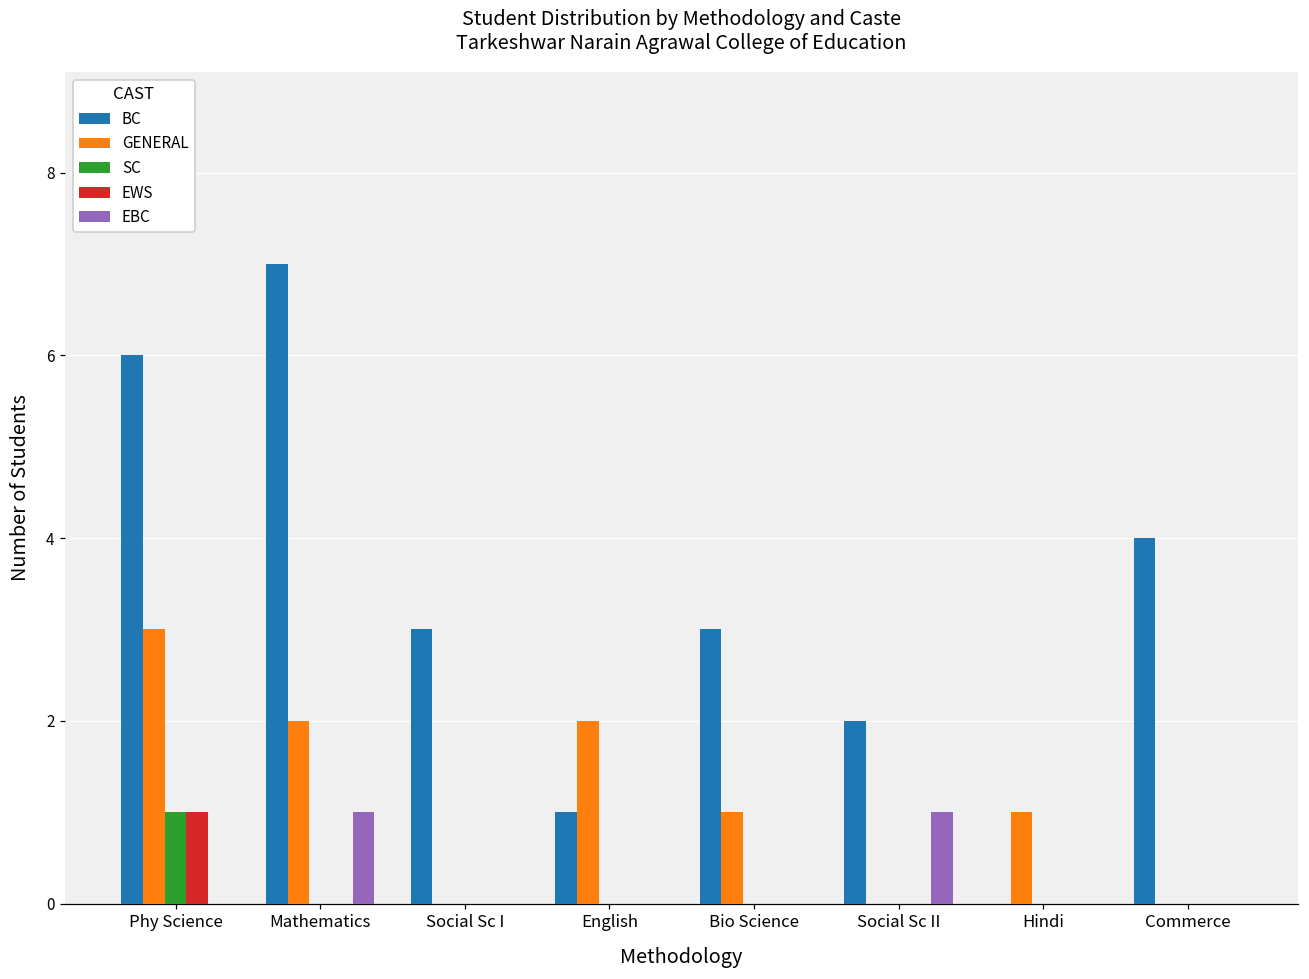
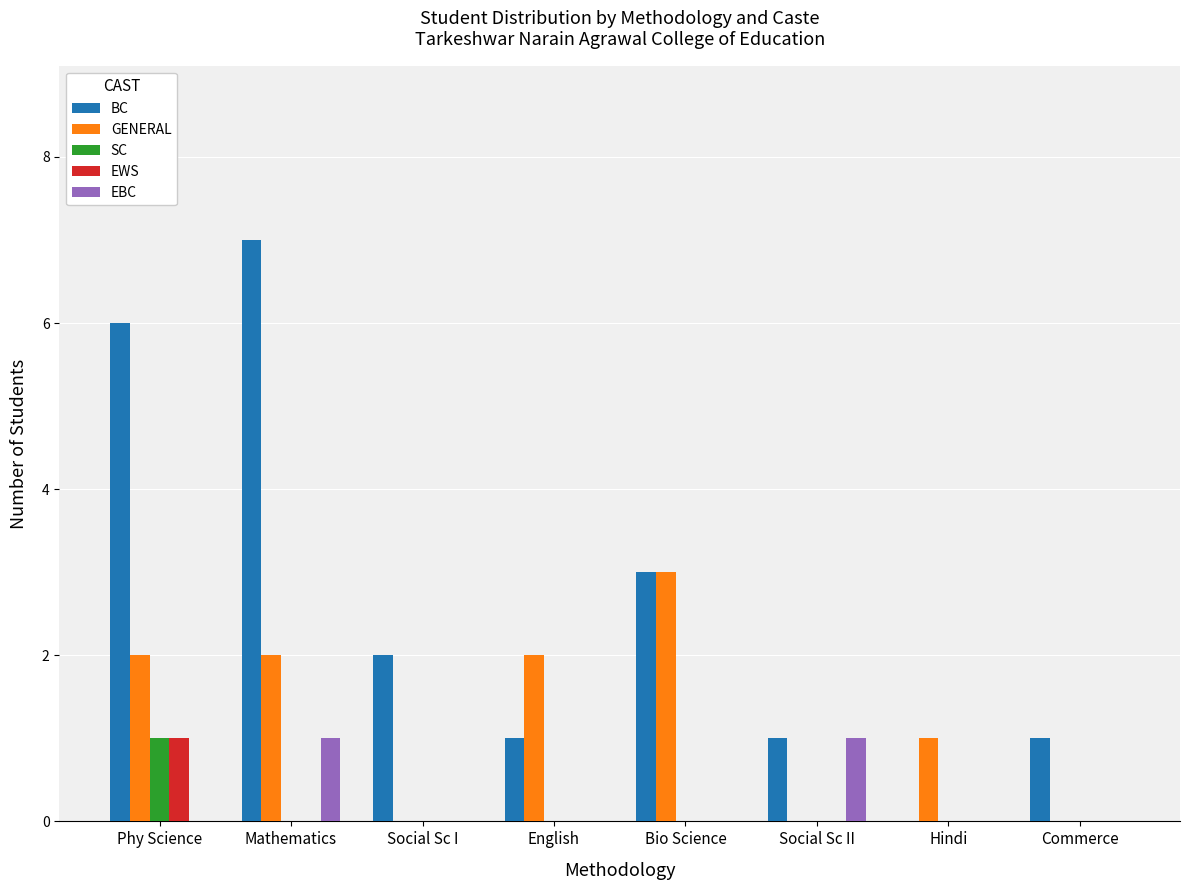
  {
    "BC": {
      "Phy Science": 6,
      "Mathematics": 7,
-     "Social Sc I": 3,
+     "Social Sc I": 2,
      "English": 1,
      "Bio Science": 3,
-     "Social Sc II": 2,
+     "Social Sc II": 1,
      "Hindi": 0,
-     "Commerce": 4
+     "Commerce": 1
    },
    "GENERAL": {
-     "Phy Science": 3,
+     "Phy Science": 2,
      "Mathematics": 2,
      "Social Sc I": 0,
      "English": 2,
-     "Bio Science": 1,
+     "Bio Science": 3,
      "Social Sc II": 0,
      "Hindi": 1,
      "Commerce": 0
    },
    "SC": {
      "Phy Science": 1,
      "Mathematics": 0,
      "Social Sc I": 0,
      "English": 0,
      "Bio Science": 0,
      "Social Sc II": 0,
      "Hindi": 0,
      "Commerce": 0
    },
    "EWS": {
      "Phy Science": 1,
      "Mathematics": 0,
      "Social Sc I": 0,
      "English": 0,
      "Bio Science": 0,
      "Social Sc II": 0,
      "Hindi": 0,
      "Commerce": 0
    },
    "EBC": {
      "Phy Science": 0,
      "Mathematics": 1,
      "Social Sc I": 0,
      "English": 0,
      "Bio Science": 0,
      "Social Sc II": 1,
      "Hindi": 0,
      "Commerce": 0
    }
  }
